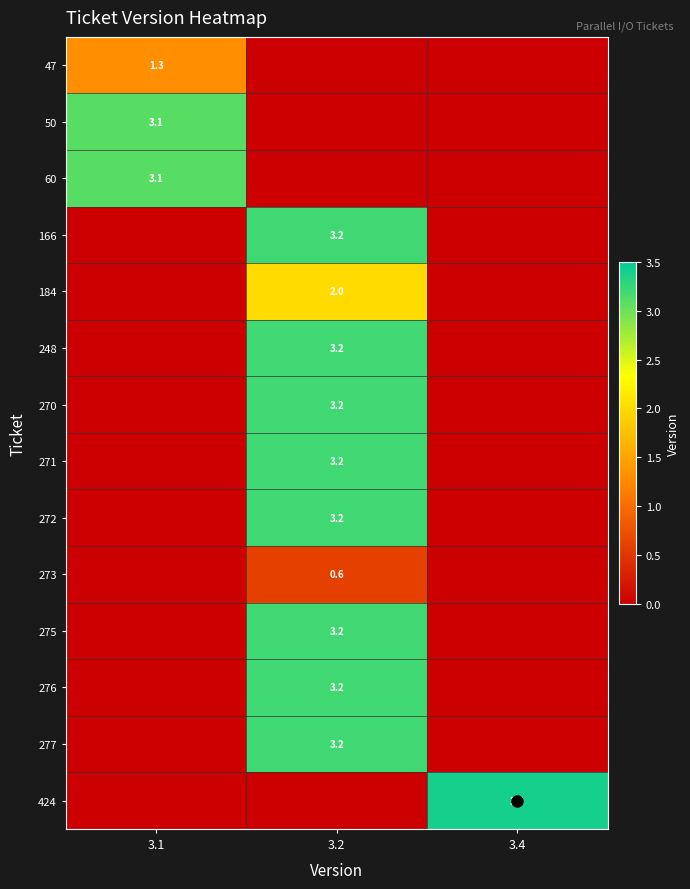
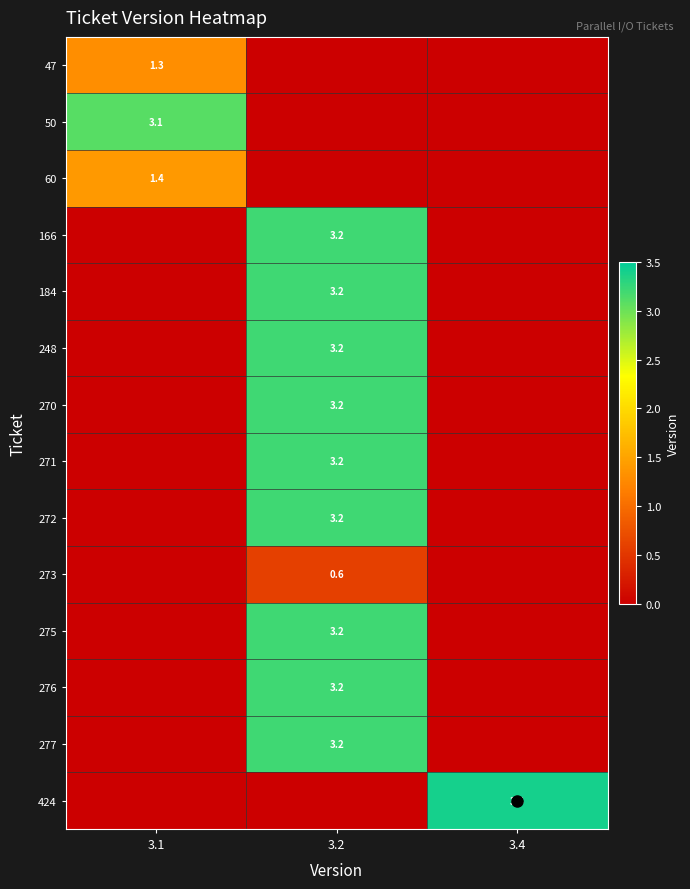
  {
    "47": {
      "3.1": 1.3
    },
    "50": {
      "3.1": 3.1
    },
    "60": {
-     "3.1": 3.1
+     "3.1": 1.4
    },
    "166": {
      "3.2": 3.2
    },
    "184": {
-     "3.2": 2.0
+     "3.2": 3.2
    },
    "248": {
      "3.2": 3.2
    },
    "270": {
      "3.2": 3.2
    },
    "271": {
      "3.2": 3.2
    },
    "272": {
      "3.2": 3.2
    },
    "273": {
      "3.2": 0.6
    },
    "275": {
      "3.2": 3.2
    },
    "276": {
      "3.2": 3.2
    },
    "277": {
      "3.2": 3.2
    }
  }
